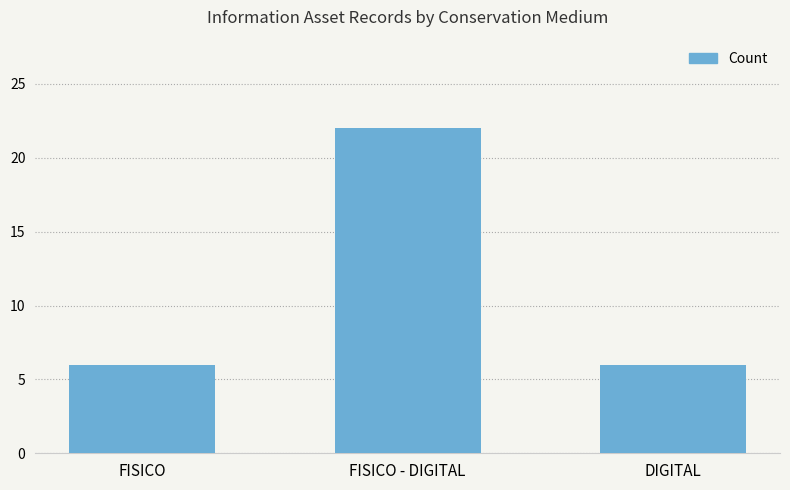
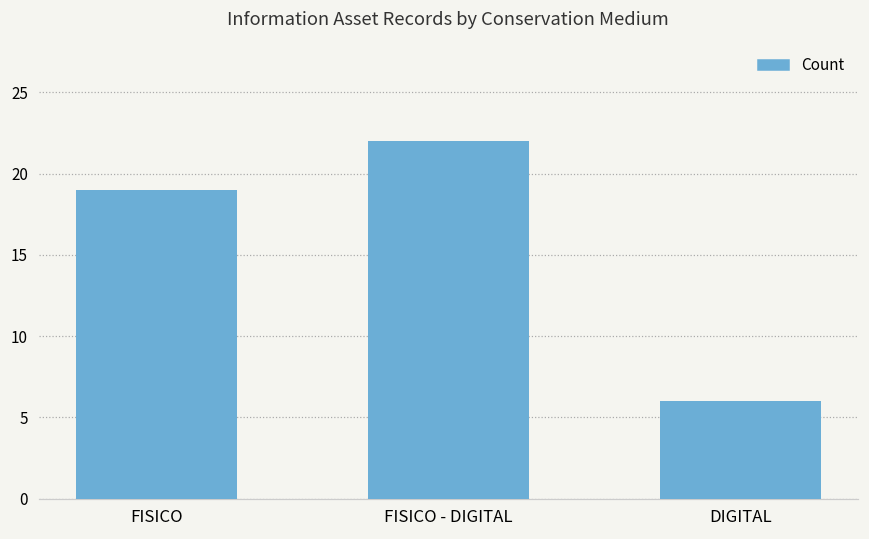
  {
-   "FISICO": 6,
+   "FISICO": 19,
    "FISICO - DIGITAL": 22,
    "DIGITAL": 6
  }
